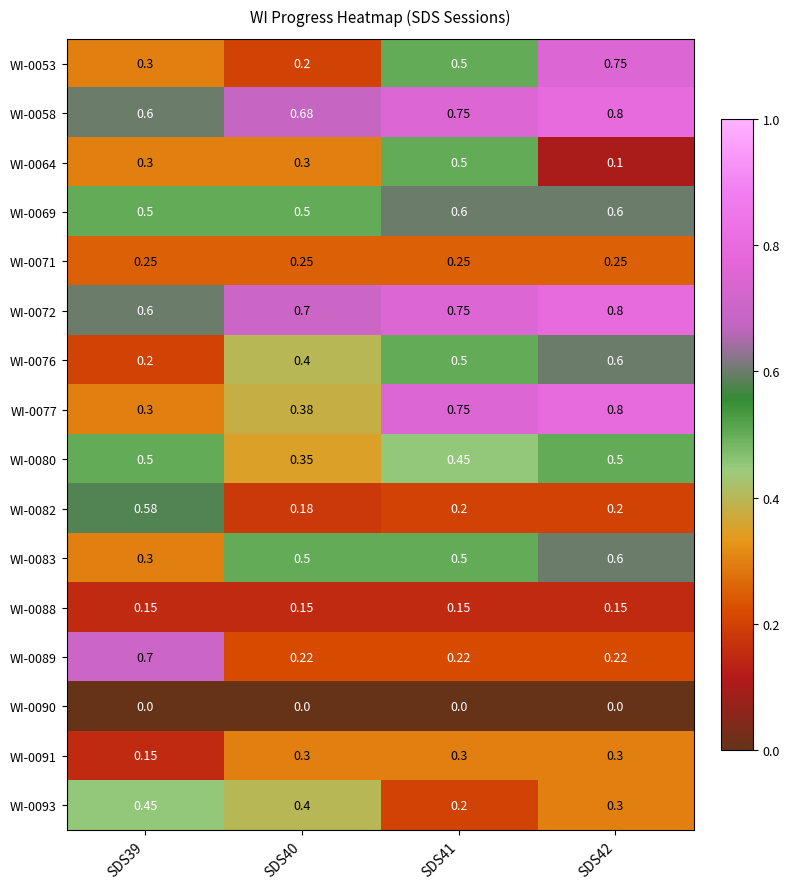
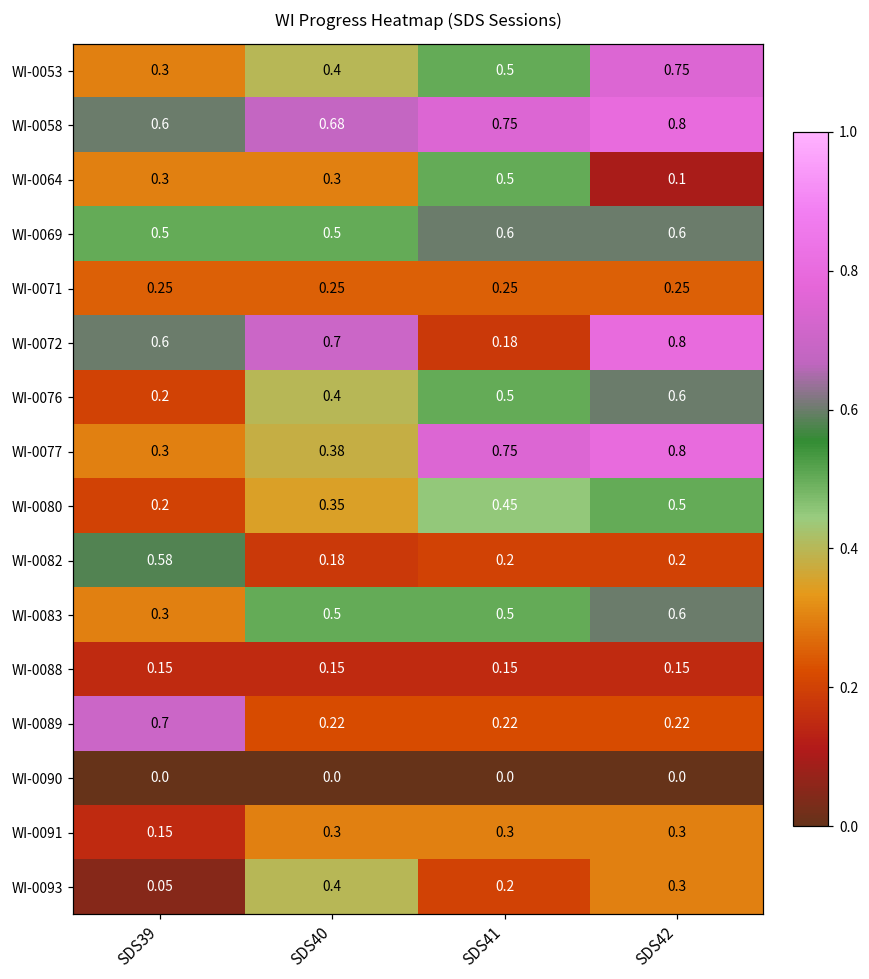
  {
    "WI-0053": {
      "SDS39": 0.3,
-     "SDS40": 0.2,
+     "SDS40": 0.4,
      "SDS41": 0.5,
      "SDS42": 0.75
    },
    "WI-0058": {
      "SDS39": 0.6,
      "SDS40": 0.68,
      "SDS41": 0.75,
      "SDS42": 0.8
    },
    "WI-0064": {
      "SDS39": 0.3,
      "SDS40": 0.3,
      "SDS41": 0.5,
      "SDS42": 0.1
    },
    "WI-0069": {
      "SDS39": 0.5,
      "SDS40": 0.5,
      "SDS41": 0.6,
      "SDS42": 0.6
    },
    "WI-0071": {
      "SDS39": 0.25,
      "SDS40": 0.25,
      "SDS41": 0.25,
      "SDS42": 0.25
    },
    "WI-0072": {
      "SDS39": 0.6,
      "SDS40": 0.7,
-     "SDS41": 0.75,
+     "SDS41": 0.18,
      "SDS42": 0.8
    },
    "WI-0076": {
      "SDS39": 0.2,
      "SDS40": 0.4,
      "SDS41": 0.5,
      "SDS42": 0.6
    },
    "WI-0077": {
      "SDS39": 0.3,
      "SDS40": 0.38,
      "SDS41": 0.75,
      "SDS42": 0.8
    },
    "WI-0080": {
-     "SDS39": 0.5,
+     "SDS39": 0.2,
      "SDS40": 0.35,
      "SDS41": 0.45,
      "SDS42": 0.5
    },
    "WI-0082": {
      "SDS39": 0.58,
      "SDS40": 0.18,
      "SDS41": 0.2,
      "SDS42": 0.2
    },
    "WI-0083": {
      "SDS39": 0.3,
      "SDS40": 0.5,
      "SDS41": 0.5,
      "SDS42": 0.6
    },
    "WI-0088": {
      "SDS39": 0.15,
      "SDS40": 0.15,
      "SDS41": 0.15,
      "SDS42": 0.15
    },
    "WI-0089": {
      "SDS39": 0.7,
      "SDS40": 0.22,
      "SDS41": 0.22,
      "SDS42": 0.22
    },
    "WI-0090": {
      "SDS39": 0.0,
      "SDS40": 0.0,
      "SDS41": 0.0,
      "SDS42": 0.0
    },
    "WI-0091": {
      "SDS39": 0.15,
      "SDS40": 0.3,
      "SDS41": 0.3,
      "SDS42": 0.3
    },
    "WI-0093": {
-     "SDS39": 0.45,
+     "SDS39": 0.05,
      "SDS40": 0.4,
      "SDS41": 0.2,
      "SDS42": 0.3
    }
  }
